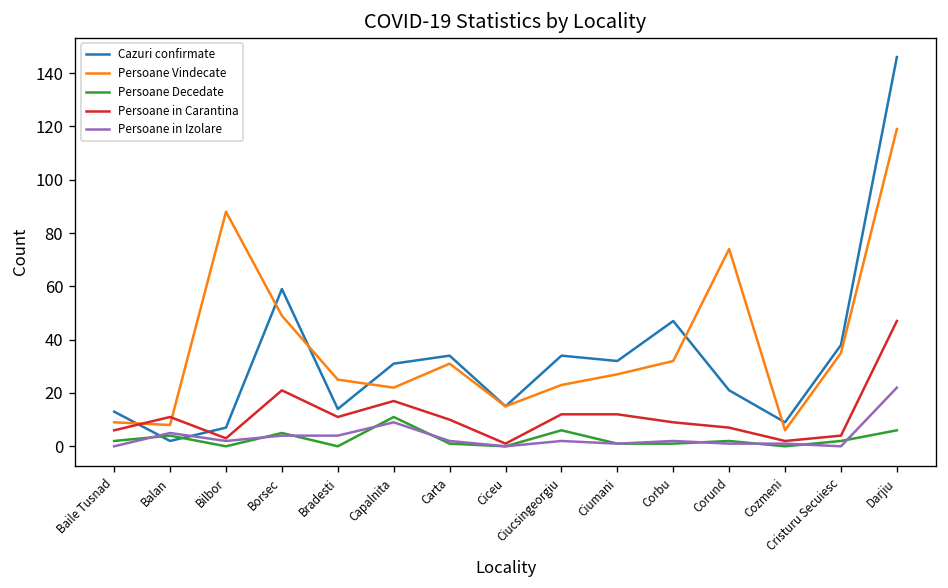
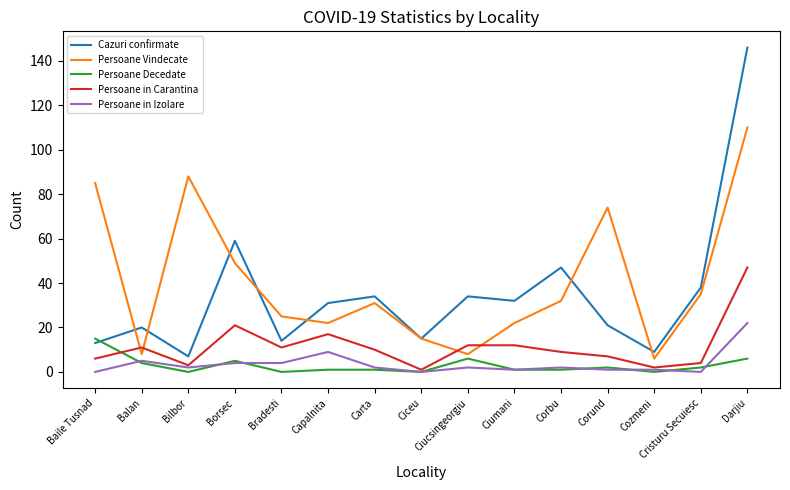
  {
    "Cazuri confirmate": {
      "Baile Tusnad": 13,
-     "Balan": 2,
+     "Balan": 20,
      "Bilbor": 7,
      "Borsec": 59,
      "Bradesti": 14,
      "Capalnita": 31,
      "Carta": 34,
      "Ciucsingeorgiu": 34,
      "Ciumani": 32,
      "Corbu": 47,
      "Corund": 21,
      "Cozmeni": 9,
      "Cristuru Secuiesc": 38,
      "Darjiu": 146
    },
    "Persoane Vindecate": {
-     "Baile Tusnad": 9,
+     "Baile Tusnad": 85,
      "Balan": 8,
      "Bilbor": 88,
      "Borsec": 49,
      "Bradesti": 25,
      "Capalnita": 22,
      "Carta": 31,
-     "Ciucsingeorgiu": 23,
-     "Ciumani": 27,
+     "Ciucsingeorgiu": 8,
+     "Ciumani": 22,
      "Corbu": 32,
      "Corund": 74,
      "Cozmeni": 6,
      "Cristuru Secuiesc": 35,
-     "Darjiu": 119
+     "Darjiu": 110
    },
    "Persoane Decedate": {
-     "Baile Tusnad": 2,
+     "Baile Tusnad": 15,
      "Bilbor": 0,
      "Bradesti": 0,
-     "Capalnita": 11,
+     "Capalnita": 1,
      "Ciucsingeorgiu": 6,
      "Cristuru Secuiesc": 2,
      "Darjiu": 6
    },
    "Persoane in Carantina": {
      "Baile Tusnad": 6,
      "Balan": 11,
      "Borsec": 21,
      "Bradesti": 11,
      "Capalnita": 17,
      "Carta": 10,
      "Ciucsingeorgiu": 12,
      "Ciumani": 12,
      "Corbu": 9,
      "Corund": 7,
      "Cristuru Secuiesc": 4,
      "Darjiu": 47
    },
    "Persoane in Izolare": {
      "Baile Tusnad": 0,
      "Bradesti": 4,
      "Capalnita": 9,
      "Ciucsingeorgiu": 2,
      "Cristuru Secuiesc": 0,
      "Darjiu": 22
    }
  }
